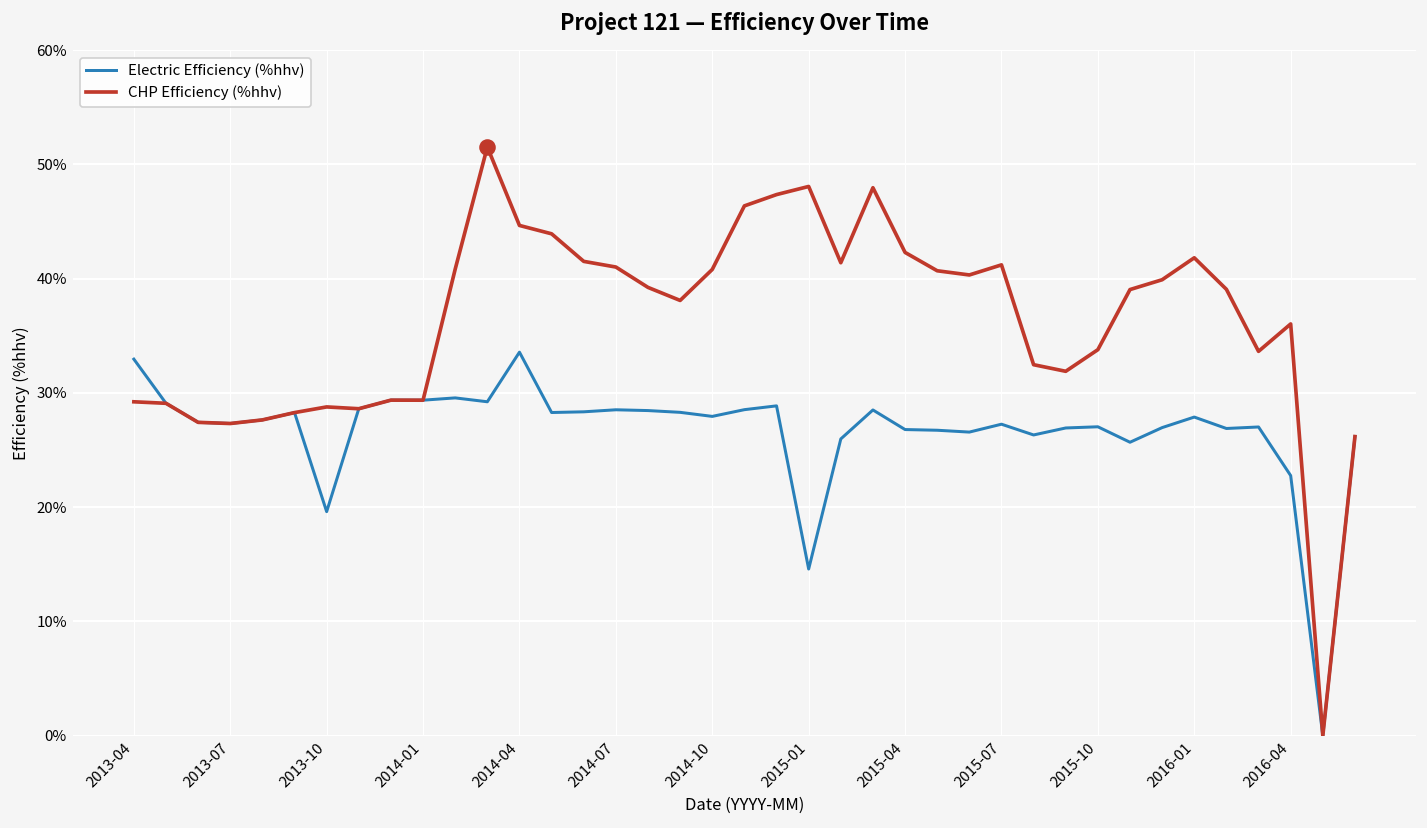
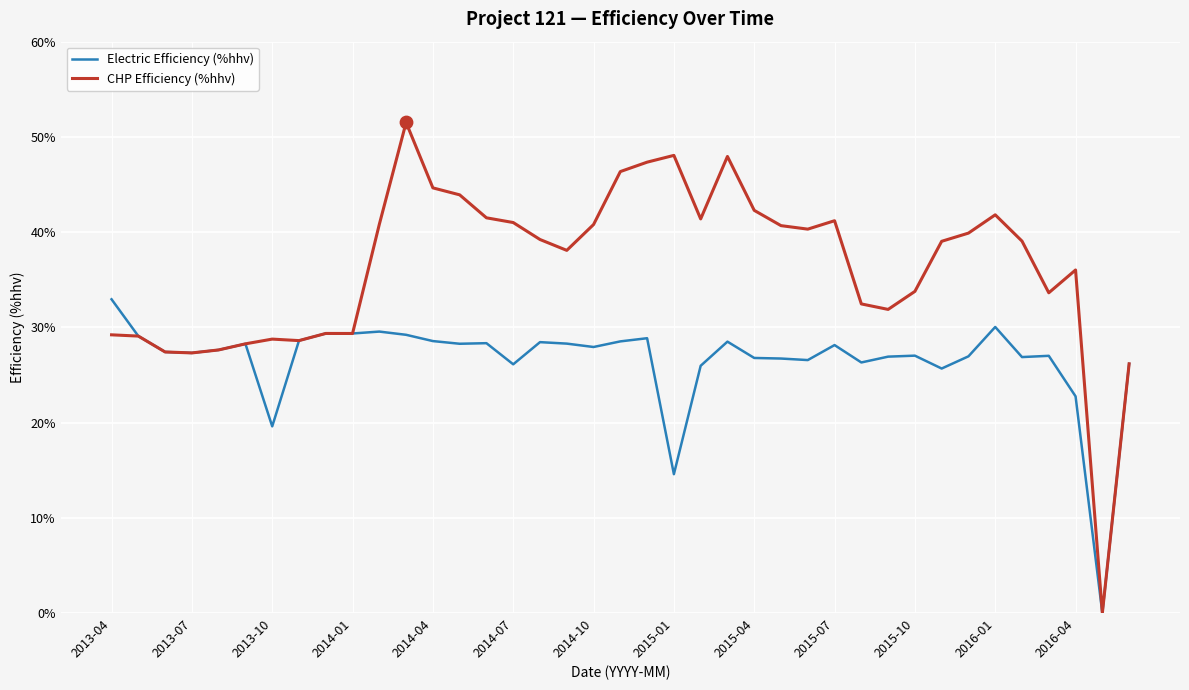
  {
    "Electric Efficiency (%hhv)": {
      "2013-04": "33%",
      "2013-10": "20%",
-     "2014-04": "34%",
-     "2014-07": "29%",
+     "2014-04": "29%",
+     "2014-07": "26%",
      "2014-10": "28%",
      "2015-01": "15%",
      "2015-04": "27%",
-     "2015-07": "27%",
+     "2015-07": "28%",
      "2015-10": "27%",
-     "2016-01": "28%",
+     "2016-01": "30%",
      "2016-04": "23%"
    }
  }
